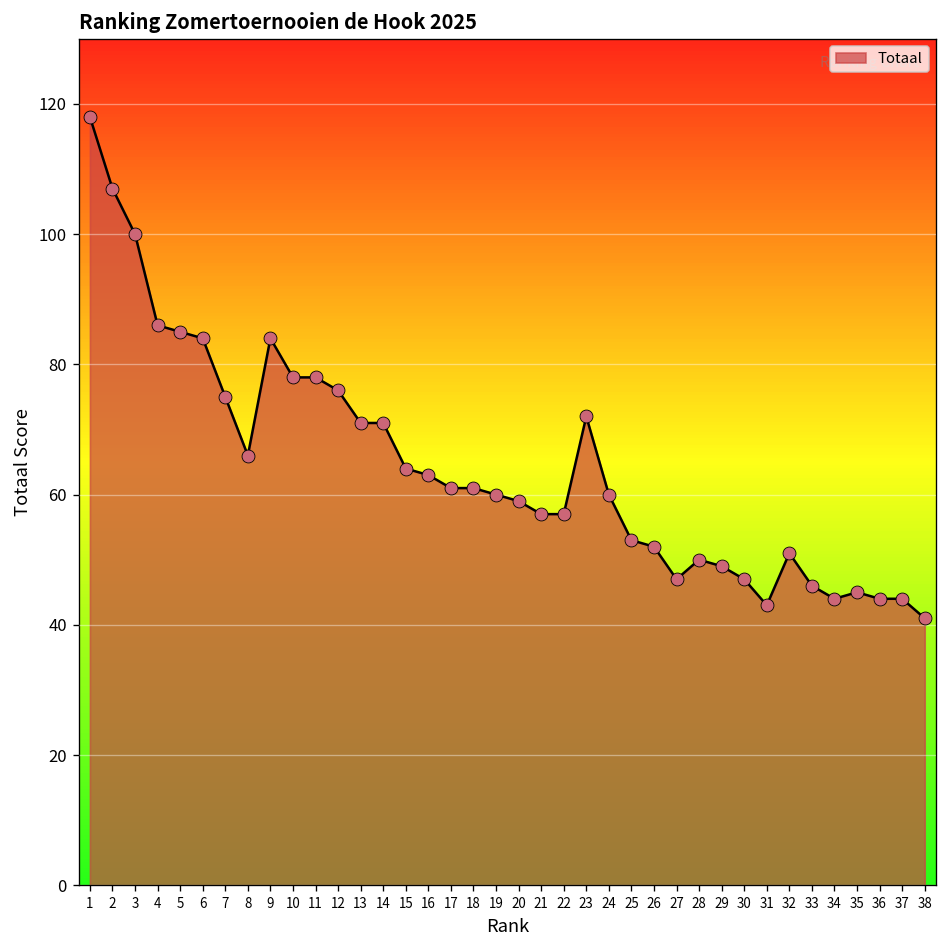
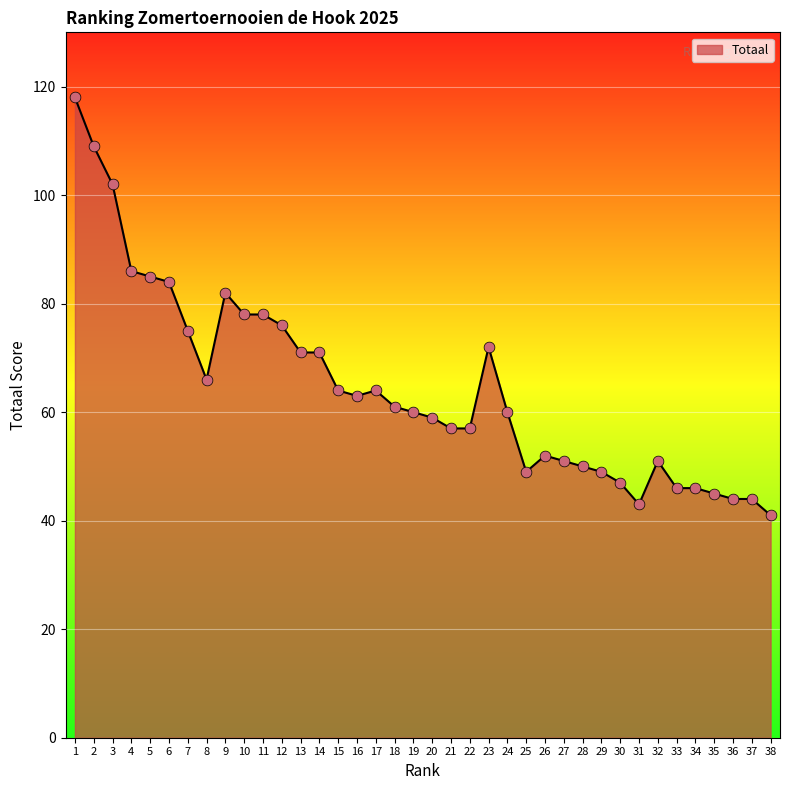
  {
    "1": 118,
-   "2": 107,
-   "3": 100,
+   "2": 109,
+   "3": 102,
    "4": 86,
    "5": 85,
    "6": 84,
    "7": 75,
    "8": 66,
-   "9": 84,
+   "9": 82,
    "10": 78,
    "11": 78,
    "12": 76,
    "13": 71,
    "14": 71,
    "15": 64,
    "16": 63,
-   "17": 61,
+   "17": 64,
    "18": 61,
    "19": 60,
    "20": 59,
    "21": 57,
    "22": 57,
    "23": 72,
    "24": 60,
-   "25": 53,
+   "25": 49,
    "26": 52,
-   "27": 47,
+   "27": 51,
    "28": 50,
    "29": 49,
    "30": 47,
    "31": 43,
    "32": 51,
    "33": 46,
-   "34": 44,
+   "34": 46,
    "35": 45,
    "36": 44,
    "37": 44,
    "38": 41
  }
